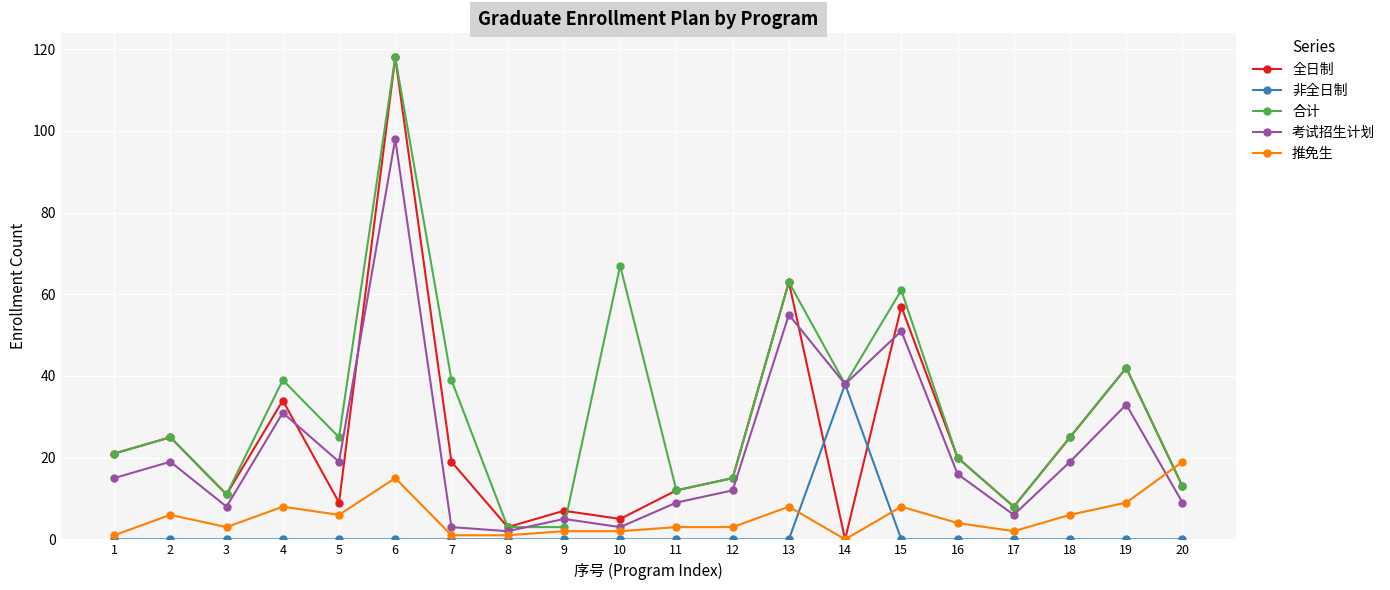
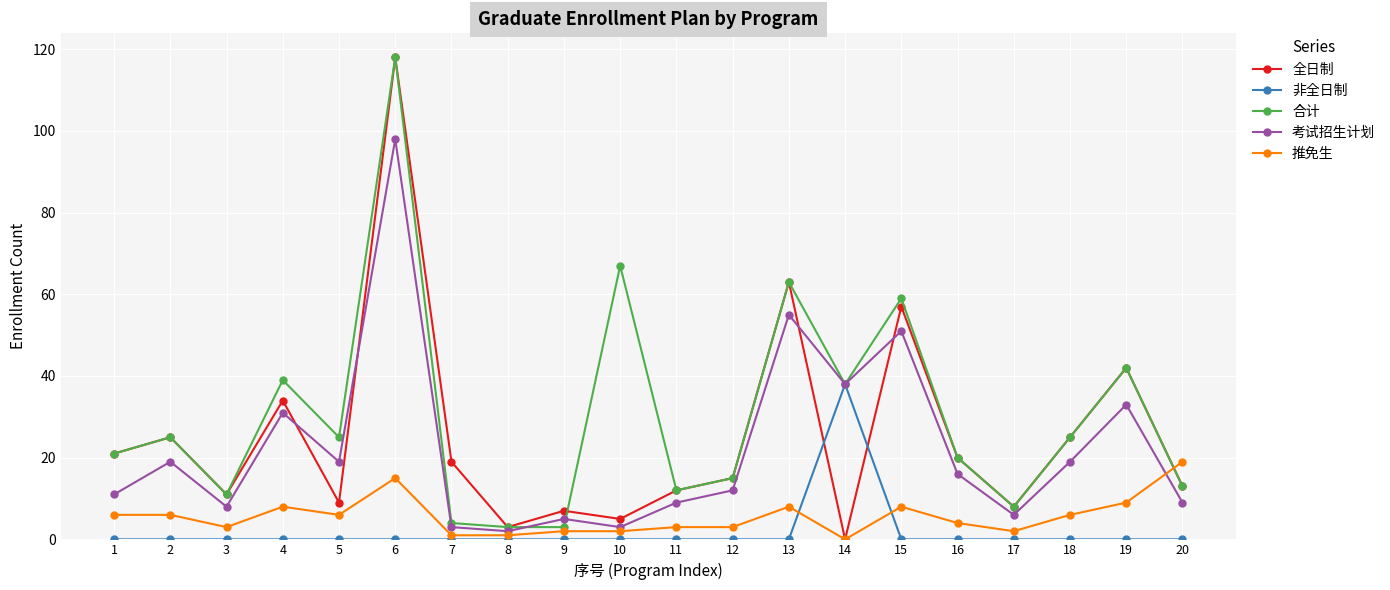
  {
    "全日制": {
      "4": 34,
      "5": 9,
      "7": 19,
      "9": 7,
      "10": 5,
      "15": 57
    },
    "非全日制": {
      "1": 0,
      "2": 0,
      "3": 0,
      "4": 0,
      "5": 0,
      "6": 0,
      "7": 0,
      "8": 0,
      "9": 0,
      "10": 0,
      "11": 0,
      "12": 0,
      "13": 0,
      "15": 0,
      "16": 0,
      "17": 0,
      "18": 0,
      "19": 0,
      "20": 0
    },
    "合计": {
      "4": 39,
      "5": 25,
-     "7": 39,
+     "7": 4,
      "9": 3,
      "10": 67,
-     "15": 61
+     "15": 59
    },
    "考试招生计划": {
-     "1": 15,
+     "1": 11,
      "2": 19,
      "3": 8,
      "4": 31,
      "5": 19,
      "6": 98,
      "7": 3,
      "8": 2,
      "9": 5,
      "10": 3,
      "11": 9,
      "12": 12,
      "13": 55,
      "15": 51,
      "16": 16,
      "17": 6,
      "18": 19,
      "19": 33,
      "20": 9
    },
    "推免生": {
-     "1": 1,
+     "1": 6,
      "2": 6,
      "3": 3,
      "4": 8,
      "5": 6,
      "6": 15,
      "7": 1,
      "8": 1,
      "9": 2,
      "10": 2,
      "11": 3,
      "12": 3,
      "13": 8,
      "15": 8,
      "16": 4,
      "17": 2,
      "18": 6,
      "19": 9,
      "20": 19
    }
  }
